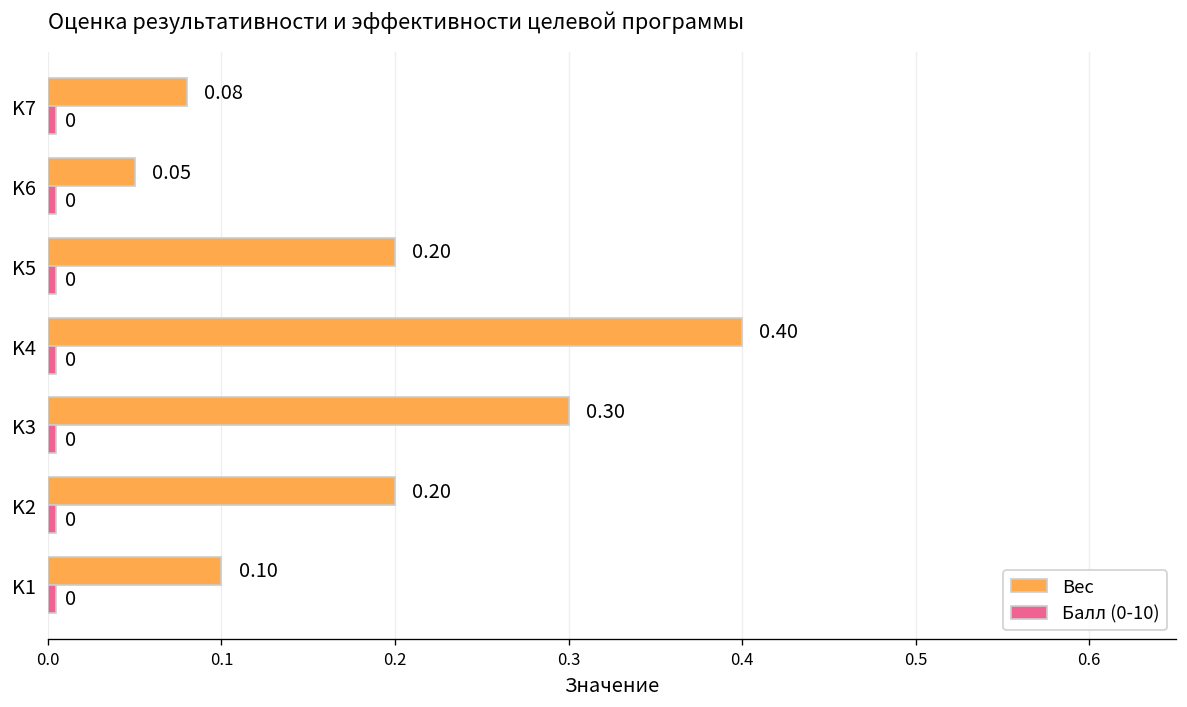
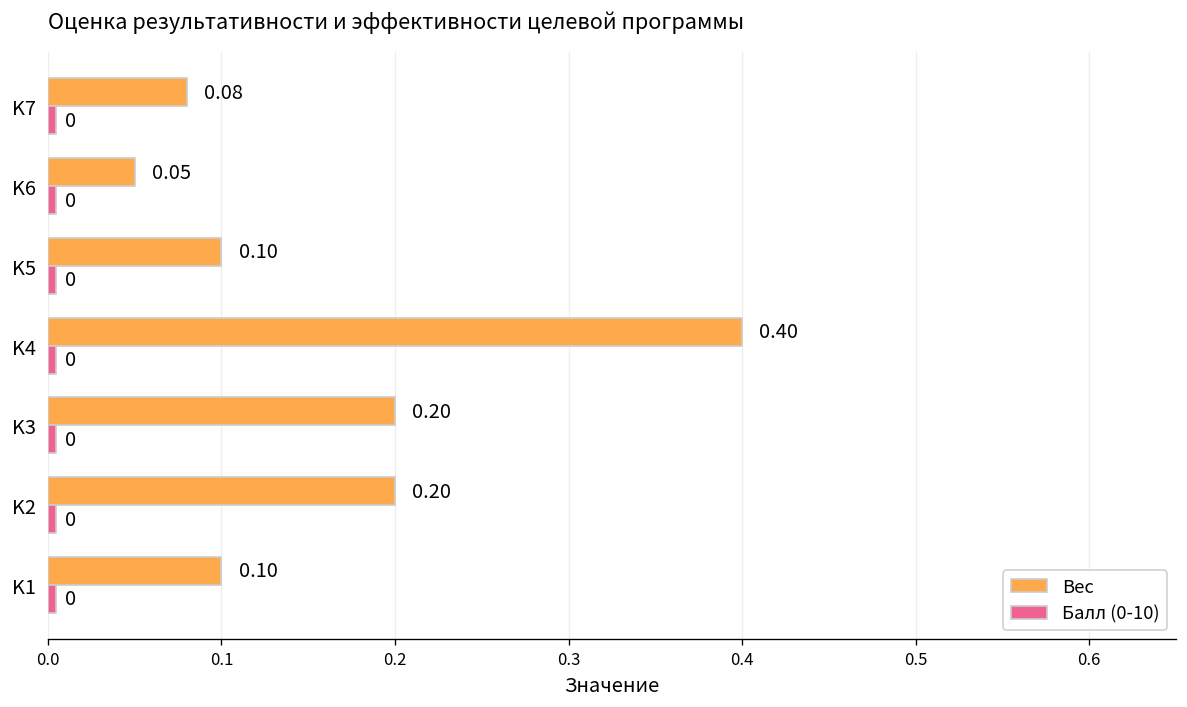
  {
    "Вес": {
      "K7": 0.08,
      "K6": 0.05,
-     "K5": 0.20,
+     "K5": 0.10,
      "K4": 0.40,
-     "K3": 0.30,
+     "K3": 0.20,
      "K2": 0.20,
      "K1": 0.10
    },
    "Балл (0-10)": {
      "K7": 0,
      "K6": 0,
      "K5": 0,
      "K4": 0,
      "K3": 0,
      "K2": 0,
      "K1": 0
    }
  }
